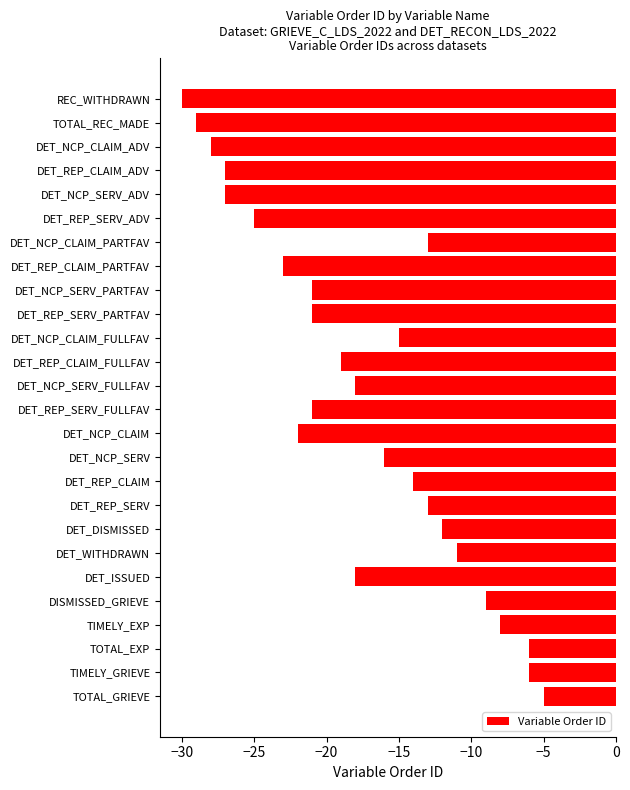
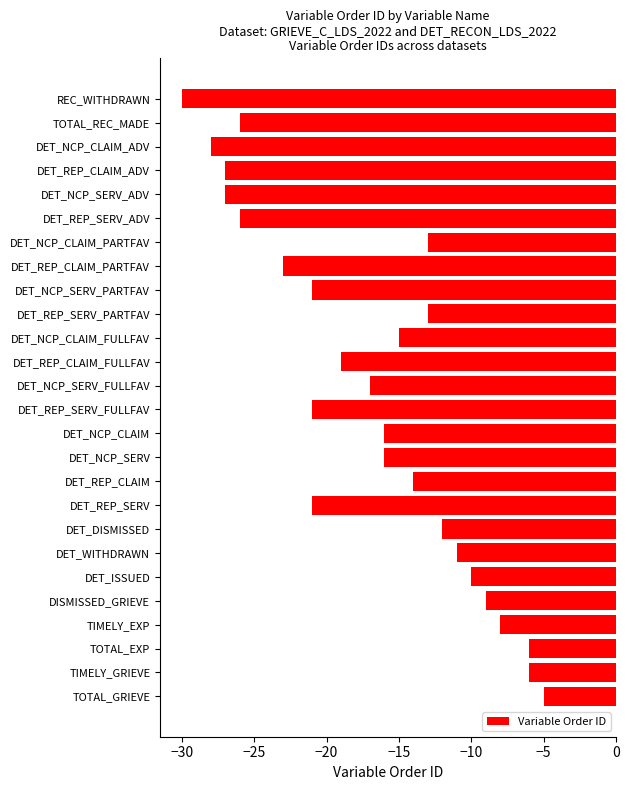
  {
    "REC_WITHDRAWN": -30.0,
-   "TOTAL_REC_MADE": -29.0,
+   "TOTAL_REC_MADE": -26.0,
    "DET_NCP_CLAIM_ADV": -28.0,
    "DET_REP_CLAIM_ADV": -27.0,
    "DET_NCP_SERV_ADV": -27.0,
-   "DET_REP_SERV_ADV": -25.0,
+   "DET_REP_SERV_ADV": -26.0,
    "DET_NCP_CLAIM_PARTFAV": -13.0,
    "DET_REP_CLAIM_PARTFAV": -23.0,
    "DET_NCP_SERV_PARTFAV": -21.0,
-   "DET_REP_SERV_PARTFAV": -21.0,
+   "DET_REP_SERV_PARTFAV": -13.0,
    "DET_NCP_CLAIM_FULLFAV": -15.0,
    "DET_REP_CLAIM_FULLFAV": -19.0,
-   "DET_NCP_SERV_FULLFAV": -18.0,
+   "DET_NCP_SERV_FULLFAV": -17.0,
    "DET_REP_SERV_FULLFAV": -21.0,
-   "DET_NCP_CLAIM": -22.0,
+   "DET_NCP_CLAIM": -16.0,
    "DET_NCP_SERV": -16.0,
    "DET_REP_CLAIM": -14.0,
-   "DET_REP_SERV": -13.0,
+   "DET_REP_SERV": -21.0,
    "DET_DISMISSED": -12.0,
    "DET_WITHDRAWN": -11.0,
-   "DET_ISSUED": -18.0,
+   "DET_ISSUED": -10.0,
    "DISMISSED_GRIEVE": -9.0,
    "TIMELY_EXP": -8.0,
    "TOTAL_EXP": -6.0,
    "TIMELY_GRIEVE": -6.0,
    "TOTAL_GRIEVE": -5.0
  }
